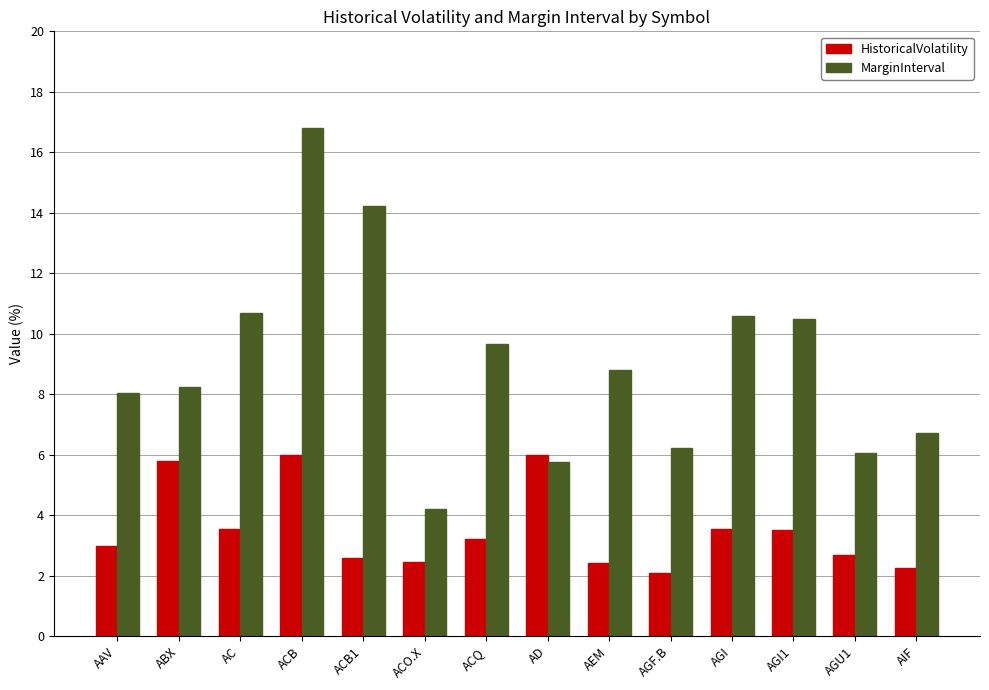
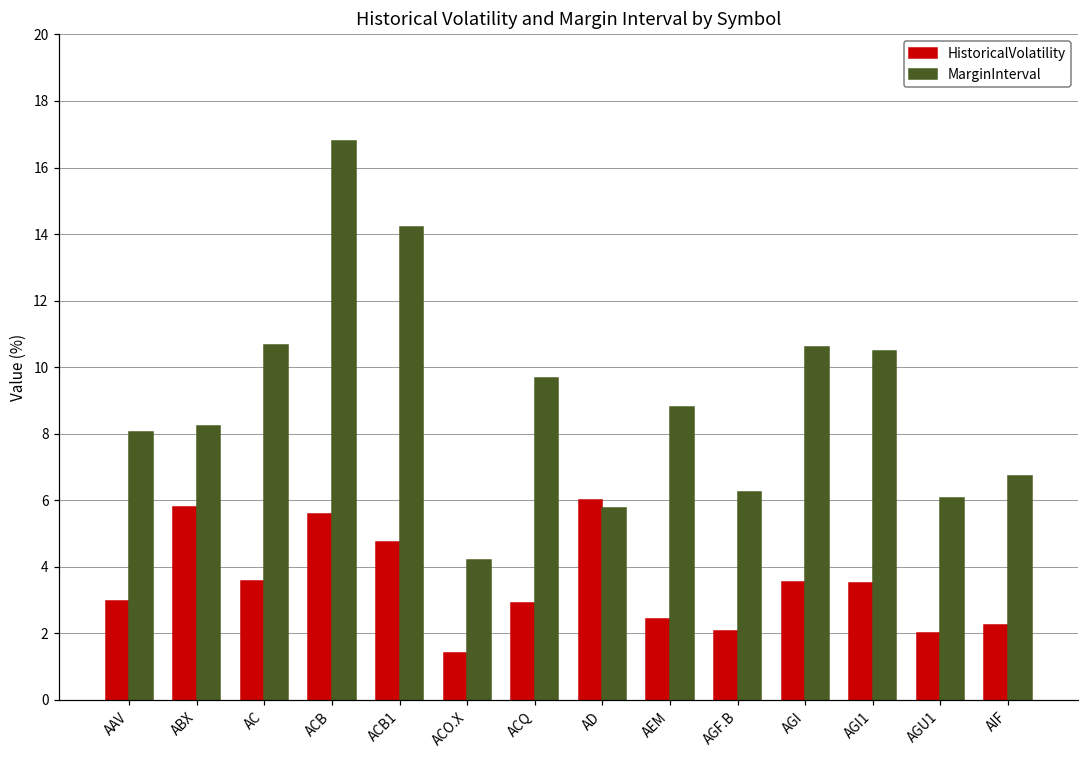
  {
    "HistoricalVolatility": {
      "AAV": 3.0,
      "ABX": 5.8,
      "AC": 3.6,
-     "ACB": 6.0,
-     "ACB1": 2.6,
-     "ACO.X": 2.4,
-     "ACQ": 3.2,
+     "ACB": 5.6,
+     "ACB1": 4.7,
+     "ACO.X": 1.4,
+     "ACQ": 2.9,
      "AD": 6.0,
      "AEM": 2.4,
      "AGF.B": 2.1,
      "AGI": 3.5,
      "AGI1": 3.5,
-     "AGU1": 2.7,
+     "AGU1": 2.0,
      "AIF": 2.2
    },
    "MarginInterval": {
      "AAV": 8.0,
      "ABX": 8.2,
      "AC": 10.7,
      "ACB": 16.8,
      "ACB1": 14.2,
      "ACO.X": 4.2,
      "ACQ": 9.7,
      "AD": 5.8,
      "AEM": 8.8,
      "AGF.B": 6.2,
      "AGI": 10.6,
      "AGI1": 10.5,
      "AGU1": 6.1,
      "AIF": 6.7
    }
  }
